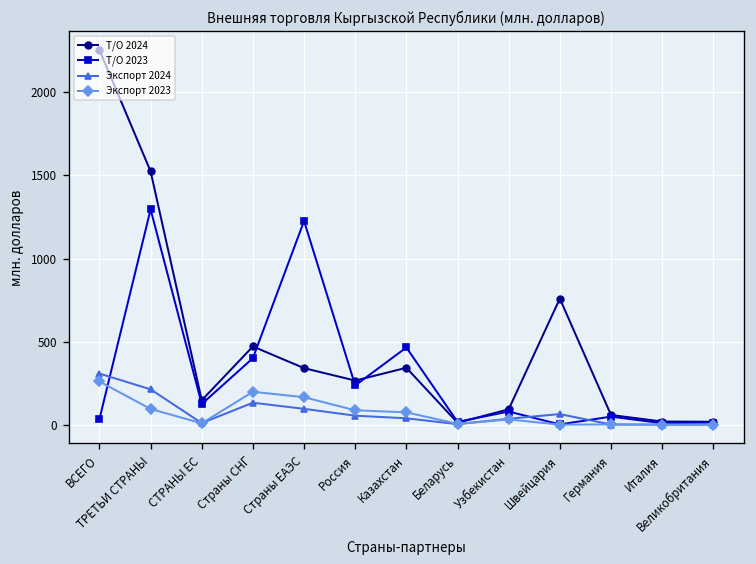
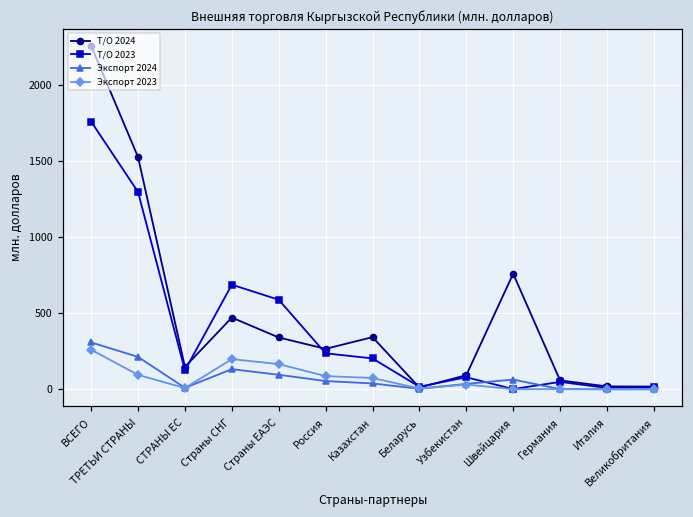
  {
    "Т/О 2024": {
      "ТРЕТЬИ СТРАНЫ": 1520,
      "СТРАНЫ ЕС": 150,
      "Страны СНГ": 470,
      "Страны ЕАЭС": 340,
      "Россия": 270,
      "Казахстан": 340,
      "Швейцария": 760
    },
    "Т/О 2023": {
-     "ВСЕГО": 30,
+     "ВСЕГО": 1760,
      "ТРЕТЬИ СТРАНЫ": 1300,
      "СТРАНЫ ЕС": 120,
-     "Страны СНГ": 400,
-     "Страны ЕАЭС": 1230,
+     "Страны СНГ": 690,
+     "Страны ЕАЭС": 590,
      "Россия": 240,
-     "Казахстан": 460
+     "Казахстан": 200
    }
  }
